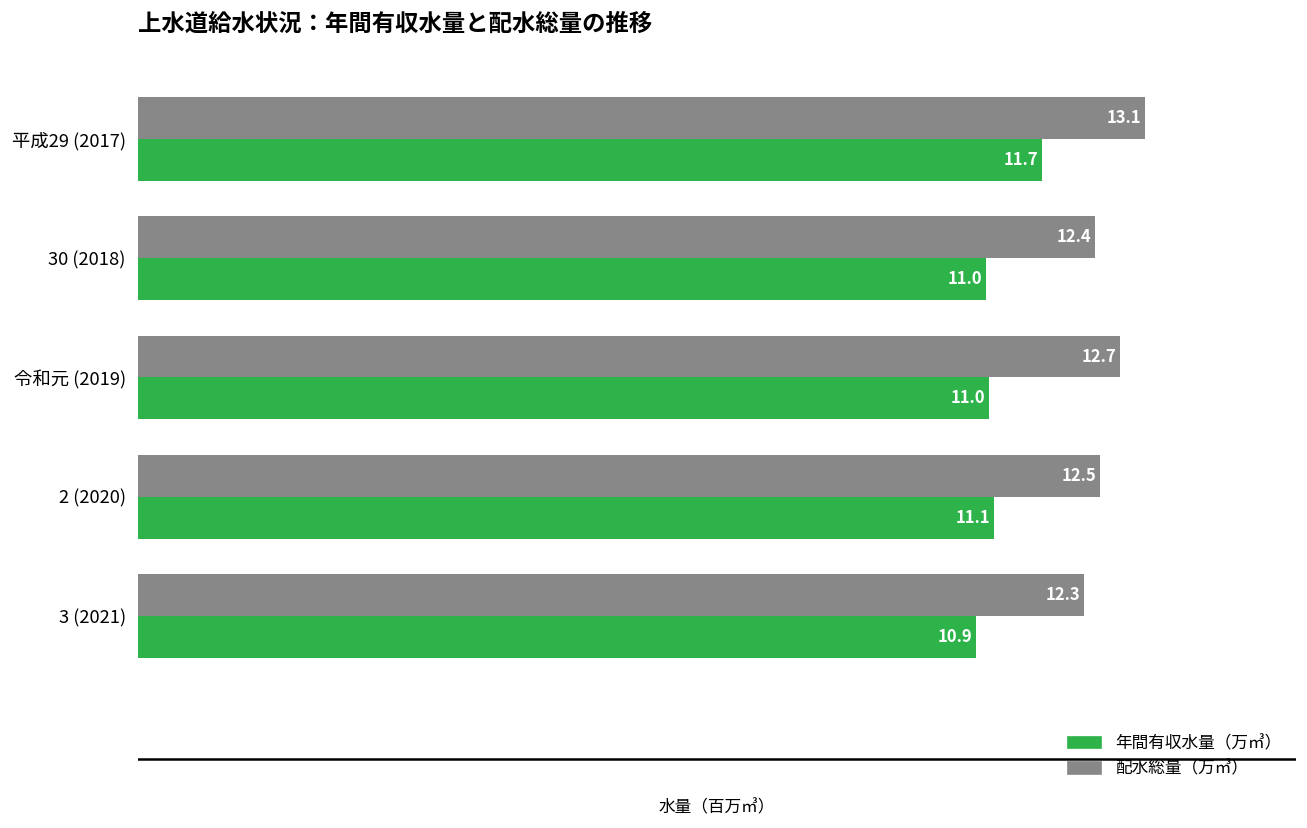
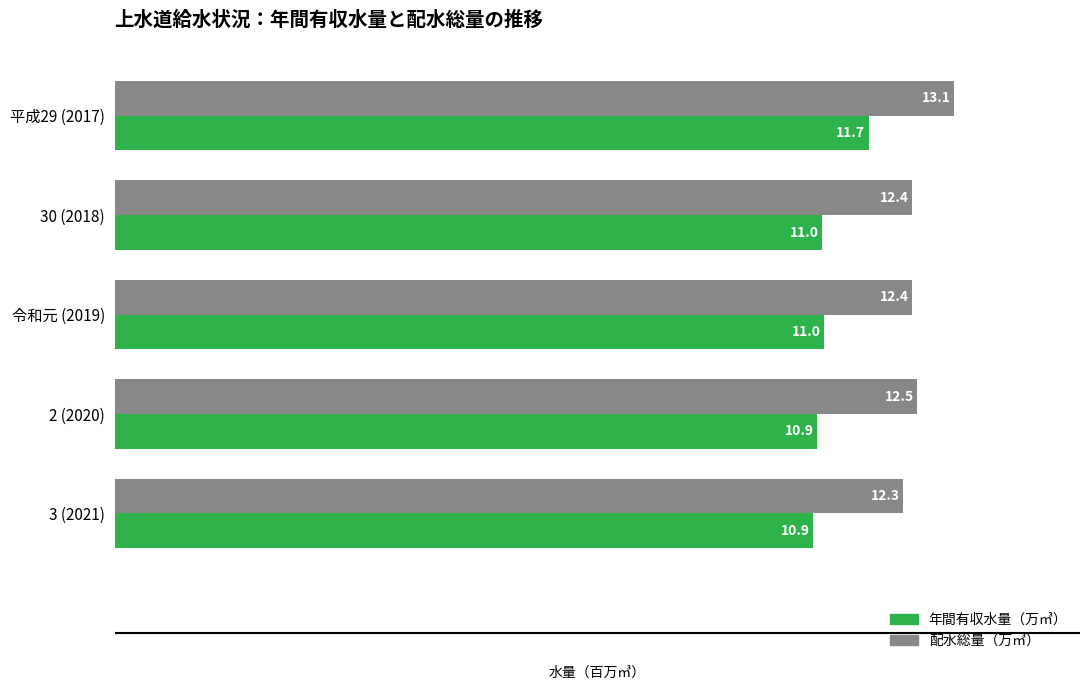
  {
    "年間有収水量（万㎥）": {
      "平成29 (2017)": 11.7,
      "30 (2018)": 11.0,
      "令和元 (2019)": 11.0,
-     "2 (2020)": 11.1,
+     "2 (2020)": 10.9,
      "3 (2021)": 10.9
    },
    "配水総量（万㎥）": {
      "平成29 (2017)": 13.1,
      "30 (2018)": 12.4,
-     "令和元 (2019)": 12.7,
+     "令和元 (2019)": 12.4,
      "2 (2020)": 12.5,
      "3 (2021)": 12.3
    }
  }
